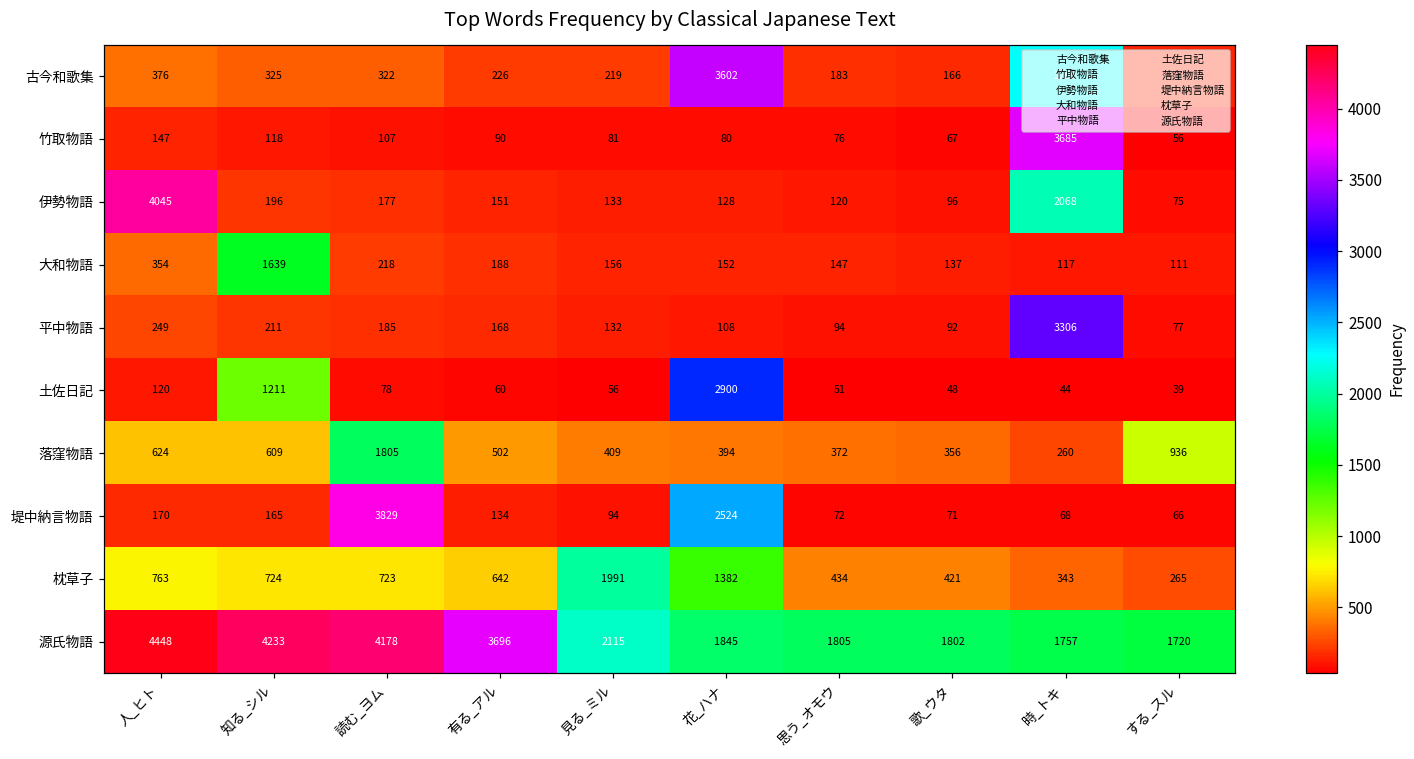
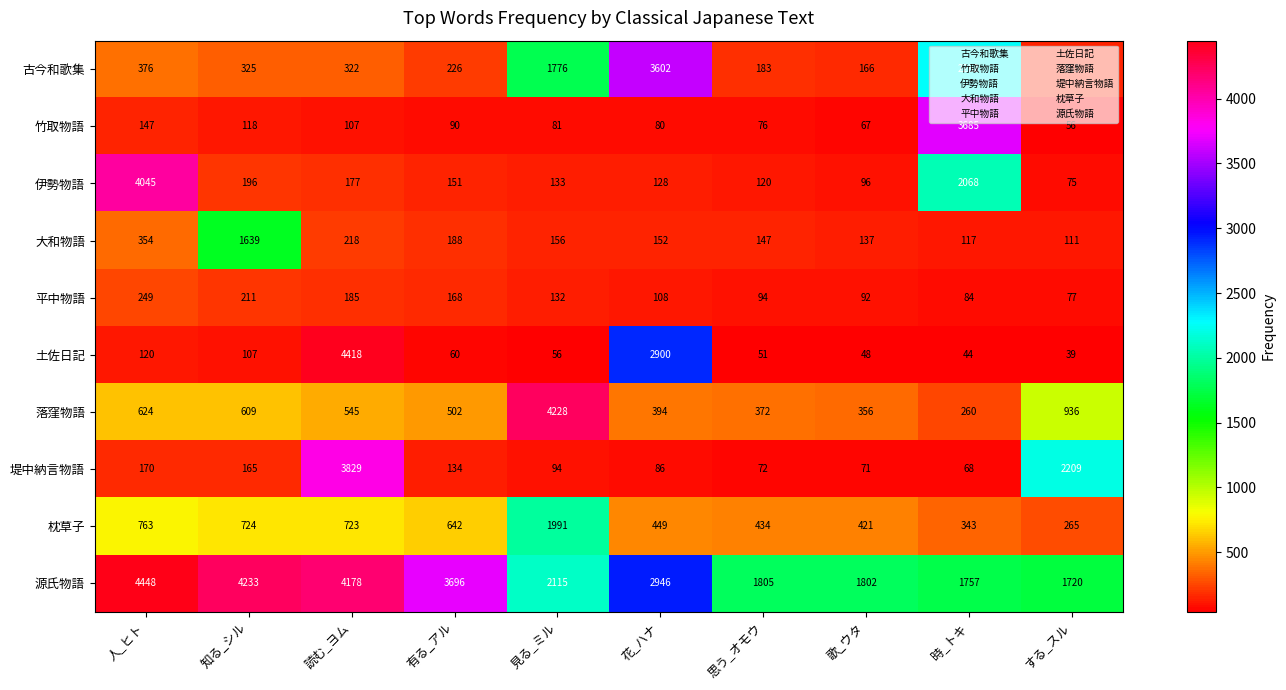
  {
    "古今和歌集": {
      "人_ヒト": 376,
      "知る_シル": 325,
      "読む_ヨム": 322,
      "有る_アル": 226,
-     "見る_ミル": 219,
+     "見る_ミル": 1776,
      "花_ハナ": 3602,
      "思う_オモウ": 183,
      "歌_ウタ": 166
    },
    "竹取物語": {
      "人_ヒト": 147,
      "知る_シル": 118,
      "読む_ヨム": 107,
      "有る_アル": 90,
      "見る_ミル": 81,
      "花_ハナ": 80,
      "思う_オモウ": 76,
      "歌_ウタ": 67
    },
    "伊勢物語": {
      "人_ヒト": 4045,
      "知る_シル": 196,
      "読む_ヨム": 177,
      "有る_アル": 151,
      "見る_ミル": 133,
      "花_ハナ": 128,
      "思う_オモウ": 120,
      "歌_ウタ": 96,
      "時_トキ": 2068,
      "する_スル": 75
    },
    "大和物語": {
      "人_ヒト": 354,
      "知る_シル": 1639,
      "読む_ヨム": 218,
      "有る_アル": 188,
      "見る_ミル": 156,
      "花_ハナ": 152,
      "思う_オモウ": 147,
      "歌_ウタ": 137,
      "時_トキ": 117,
      "する_スル": 111
    },
    "平中物語": {
      "人_ヒト": 249,
      "知る_シル": 211,
      "読む_ヨム": 185,
      "有る_アル": 168,
      "見る_ミル": 132,
      "花_ハナ": 108,
      "思う_オモウ": 94,
      "歌_ウタ": 92,
-     "時_トキ": 3306,
+     "時_トキ": 84,
      "する_スル": 77
    },
    "土佐日記": {
      "人_ヒト": 120,
-     "知る_シル": 1211,
-     "読む_ヨム": 78,
+     "知る_シル": 107,
+     "読む_ヨム": 4418,
      "有る_アル": 60,
      "見る_ミル": 56,
      "花_ハナ": 2900,
      "思う_オモウ": 51,
      "歌_ウタ": 48,
      "時_トキ": 44,
      "する_スル": 39
    },
    "落窪物語": {
      "人_ヒト": 624,
      "知る_シル": 609,
-     "読む_ヨム": 1805,
+     "読む_ヨム": 545,
      "有る_アル": 502,
-     "見る_ミル": 409,
+     "見る_ミル": 4228,
      "花_ハナ": 394,
      "思う_オモウ": 372,
      "歌_ウタ": 356,
      "時_トキ": 260,
      "する_スル": 936
    },
    "堤中納言物語": {
      "人_ヒト": 170,
      "知る_シル": 165,
      "読む_ヨム": 3829,
      "有る_アル": 134,
      "見る_ミル": 94,
-     "花_ハナ": 2524,
+     "花_ハナ": 86,
      "思う_オモウ": 72,
      "歌_ウタ": 71,
      "時_トキ": 68,
-     "する_スル": 66
+     "する_スル": 2209
    },
    "枕草子": {
      "人_ヒト": 763,
      "知る_シル": 724,
      "読む_ヨム": 723,
      "有る_アル": 642,
      "見る_ミル": 1991,
-     "花_ハナ": 1382,
+     "花_ハナ": 449,
      "思う_オモウ": 434,
      "歌_ウタ": 421,
      "時_トキ": 343,
      "する_スル": 265
    },
    "源氏物語": {
      "人_ヒト": 4448,
      "知る_シル": 4233,
      "読む_ヨム": 4178,
      "有る_アル": 3696,
      "見る_ミル": 2115,
-     "花_ハナ": 1845,
+     "花_ハナ": 2946,
      "思う_オモウ": 1805,
      "歌_ウタ": 1802,
      "時_トキ": 1757,
      "する_スル": 1720
    }
  }
